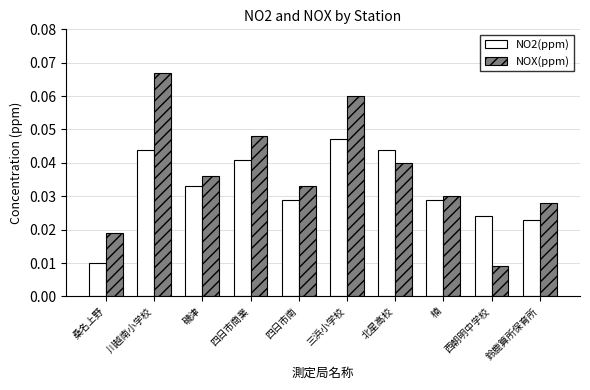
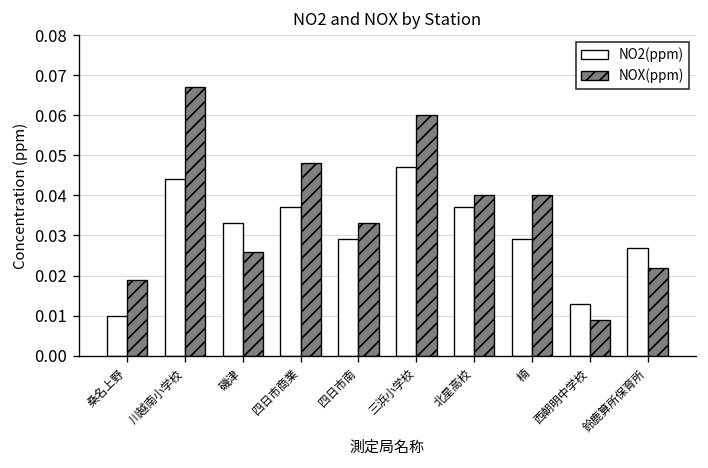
  {
    "NO2(ppm)": {
      "桑名上野": 0.010,
      "川越南小学校": 0.044,
      "磯津": 0.033,
-     "四日市商業": 0.041,
+     "四日市商業": 0.037,
      "四日市南": 0.029,
      "三浜小学校": 0.047,
-     "北星高校": 0.044,
+     "北星高校": 0.037,
      "楠": 0.029,
-     "西朝明中学校": 0.024,
-     "鈴鹿算所保育所": 0.023
+     "西朝明中学校": 0.013,
+     "鈴鹿算所保育所": 0.027
    },
    "NOX(ppm)": {
      "桑名上野": 0.019,
      "川越南小学校": 0.067,
-     "磯津": 0.036,
+     "磯津": 0.026,
      "四日市商業": 0.048,
      "四日市南": 0.033,
      "三浜小学校": 0.060,
      "北星高校": 0.040,
-     "楠": 0.03,
+     "楠": 0.04,
      "西朝明中学校": 0.009,
-     "鈴鹿算所保育所": 0.028
+     "鈴鹿算所保育所": 0.022
    }
  }
